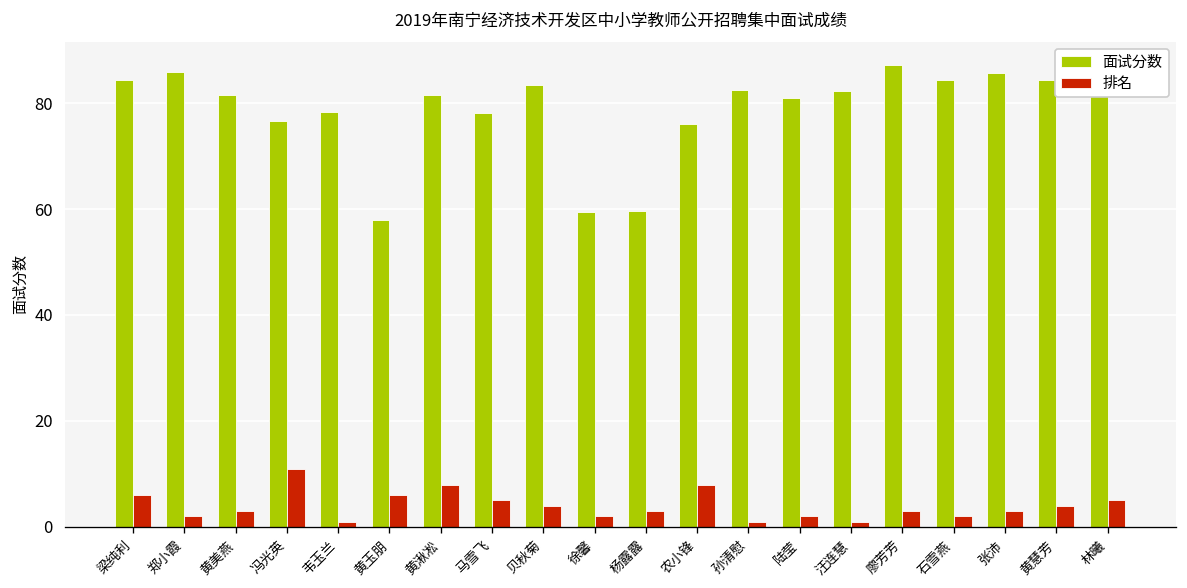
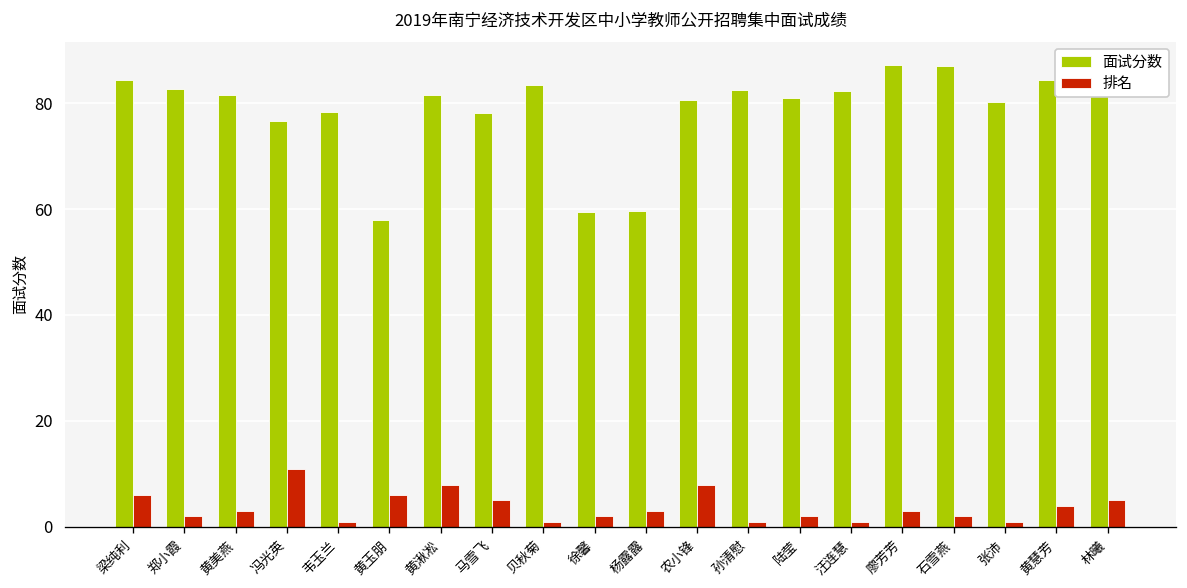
  {
    "面试分数": {
      "梁纯利": 84,
-     "郑小霞": 86,
+     "郑小霞": 83,
      "黄美燕": 82,
      "冯光英": 77,
      "韦玉兰": 78,
      "黄玉朋": 58,
      "黄湫凇": 82,
      "马雪飞": 78,
      "贝秋菊": 83,
      "徐馨": 59,
      "杨露露": 60,
-     "农小锋": 76,
+     "农小锋": 81,
      "孙清慰": 83,
      "陆莹": 81,
      "汪连慧": 82,
      "廖芳芳": 87,
-     "石雪燕": 84,
-     "张沛": 86,
+     "石雪燕": 87,
+     "张沛": 80,
      "黄慧芳": 84
    },
    "排名": {
      "梁纯利": 6,
      "郑小霞": 2,
      "黄美燕": 3,
      "冯光英": 11,
      "韦玉兰": 1,
      "黄玉朋": 6,
      "黄湫凇": 8,
      "马雪飞": 5,
-     "贝秋菊": 4,
+     "贝秋菊": 1,
      "徐馨": 2,
      "杨露露": 3,
      "农小锋": 8,
      "孙清慰": 1,
      "陆莹": 2,
      "汪连慧": 1,
      "廖芳芳": 3,
      "石雪燕": 2,
-     "张沛": 3,
+     "张沛": 1,
      "黄慧芳": 4,
      "林曦": 5
    }
  }
